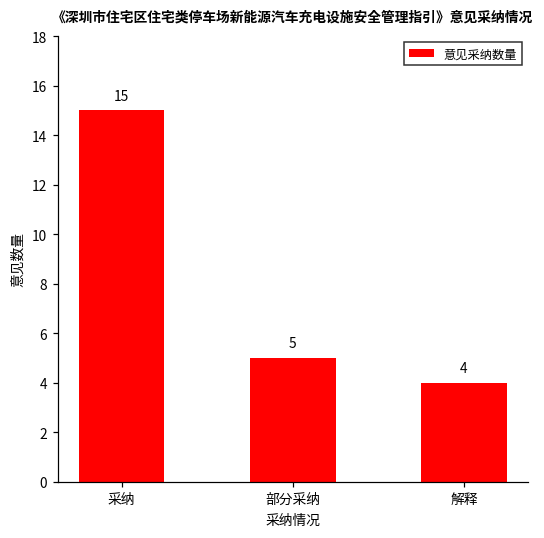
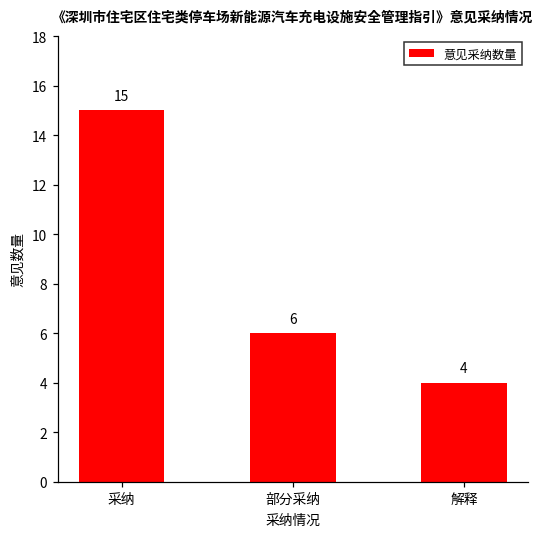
  {
    "采纳": 15,
-   "部分采纳": 5,
+   "部分采纳": 6,
    "解释": 4
  }
